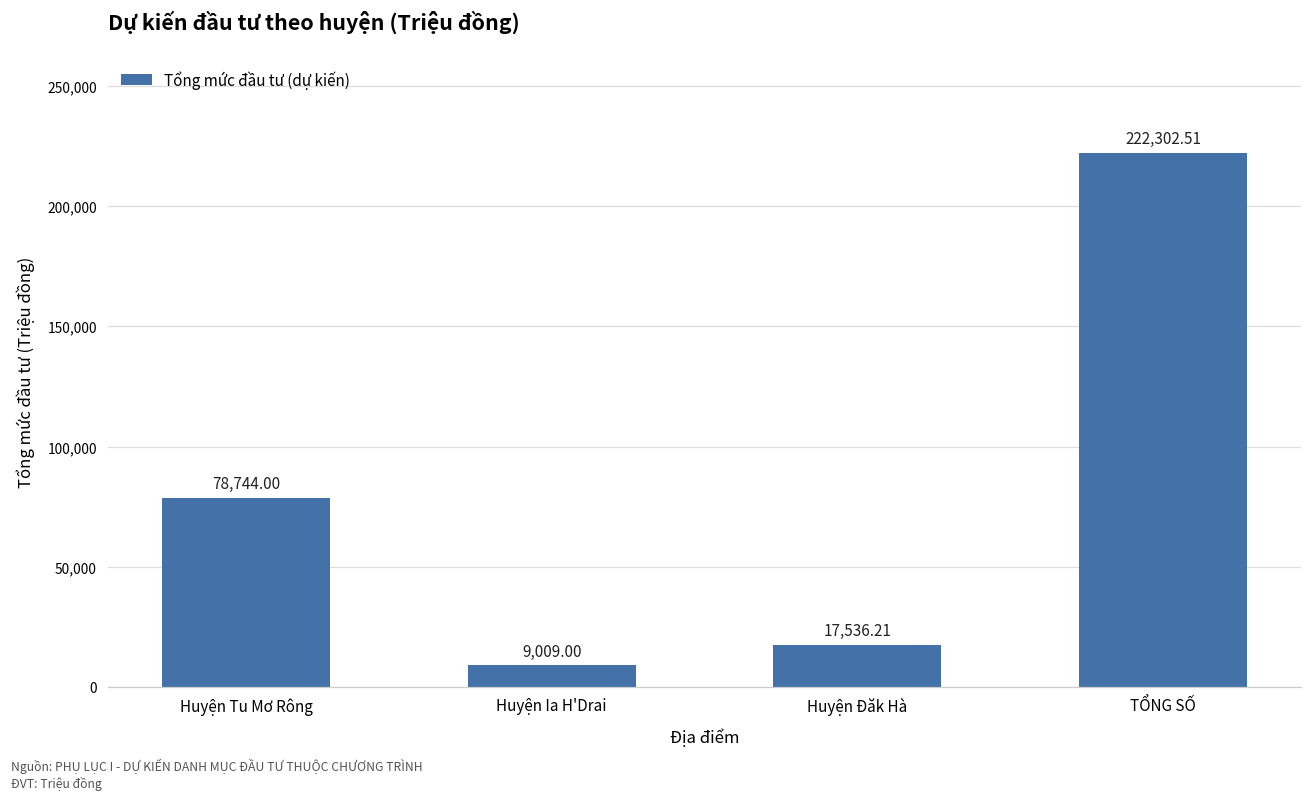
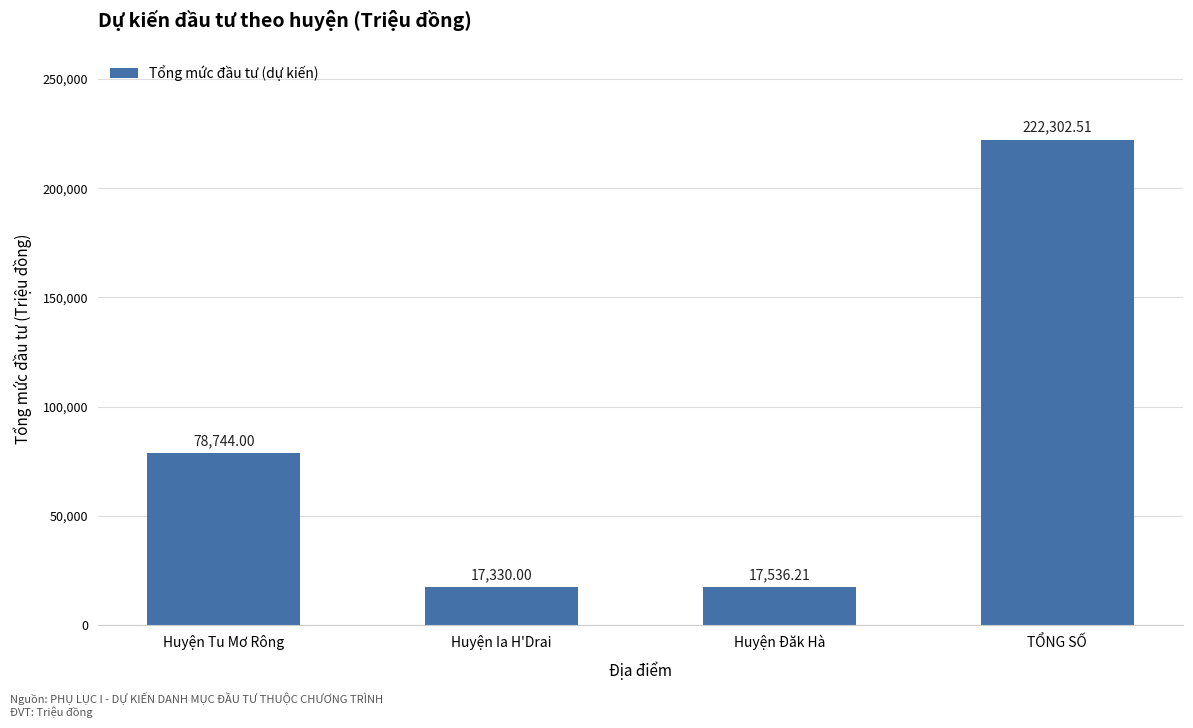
  {
    "Huyện Tu Mơ Rông": "78,744.00",
-   "Huyện Ia H'Drai": "9,009.00",
+   "Huyện Ia H'Drai": "17,330.00",
    "Huyện Đăk Hà": "17,536.21",
    "TỔNG SỐ": "222,302.51"
  }
